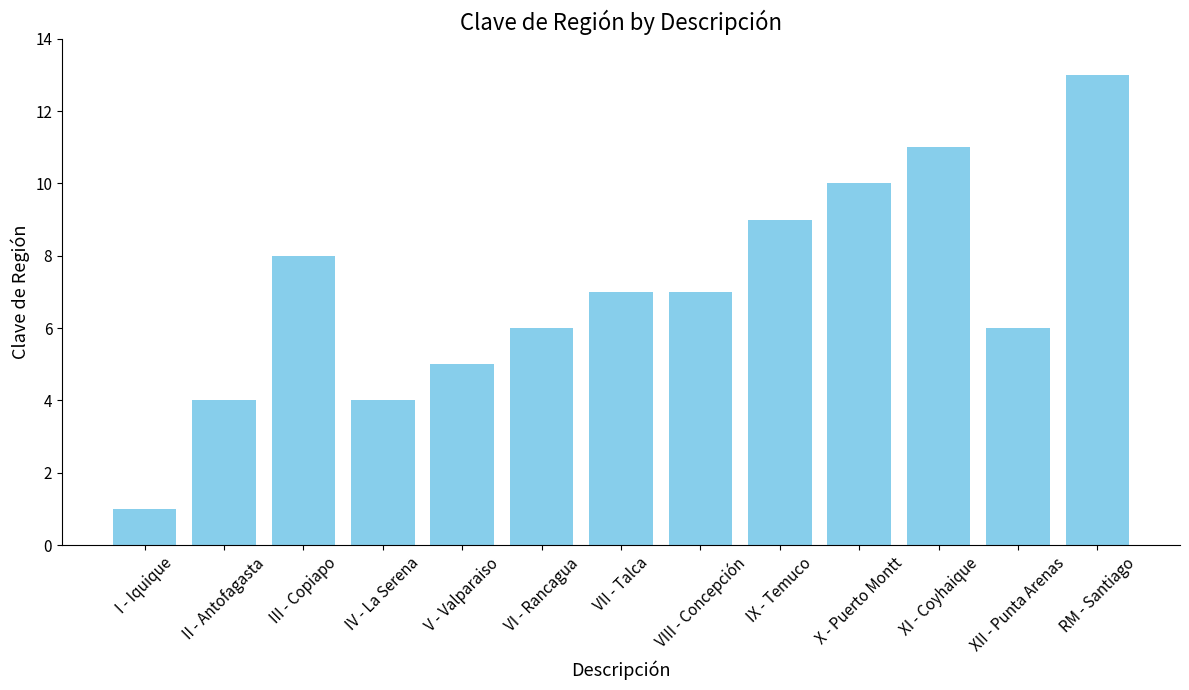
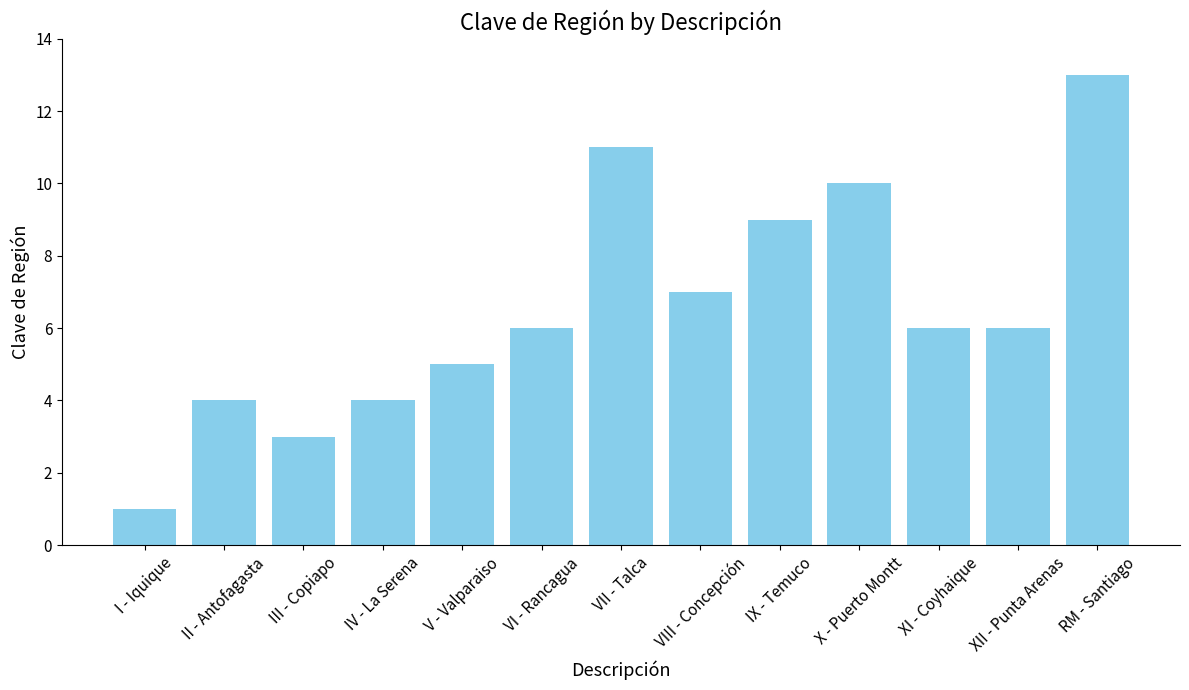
  {
    "I - Iquique": 1,
    "II - Antofagasta": 4,
-   "III - Copiapo": 8,
+   "III - Copiapo": 3,
    "IV - La Serena": 4,
    "V - Valparaiso": 5,
    "VI - Rancagua": 6,
-   "VII - Talca": 7,
+   "VII - Talca": 11,
    "VIII - Concepción": 7,
    "IX - Temuco": 9,
    "X - Puerto Montt": 10,
-   "XI - Coyhaique": 11,
+   "XI - Coyhaique": 6,
    "XII - Punta Arenas": 6,
    "RM - Santiago": 13
  }
